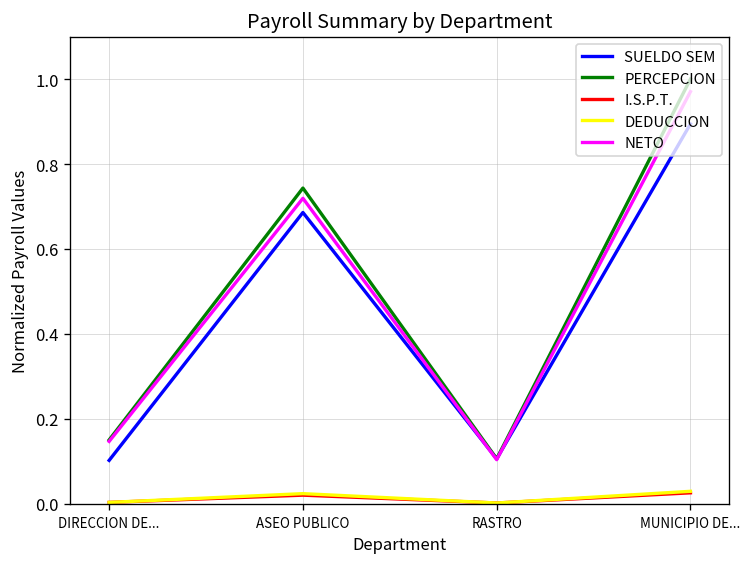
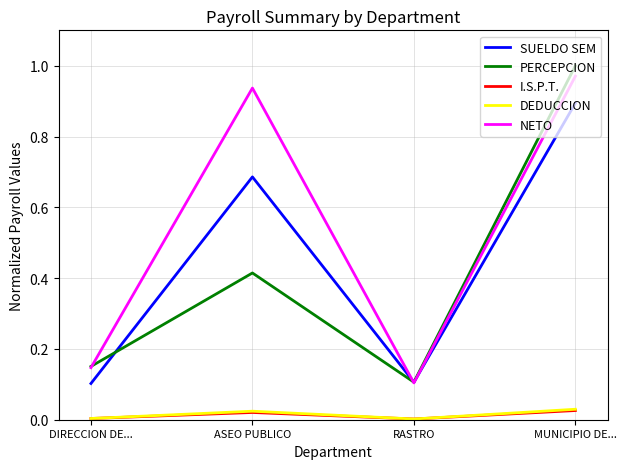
  {
    "SUELDO SEM": {
      "DIRECCION DE...": 0.10,
      "ASEO PUBLICO": 0.69
    },
    "PERCEPCION": {
-     "ASEO PUBLICO": 0.74
+     "ASEO PUBLICO": 0.41
    },
    "NETO": {
-     "ASEO PUBLICO": 0.72
+     "ASEO PUBLICO": 0.94
    }
  }
